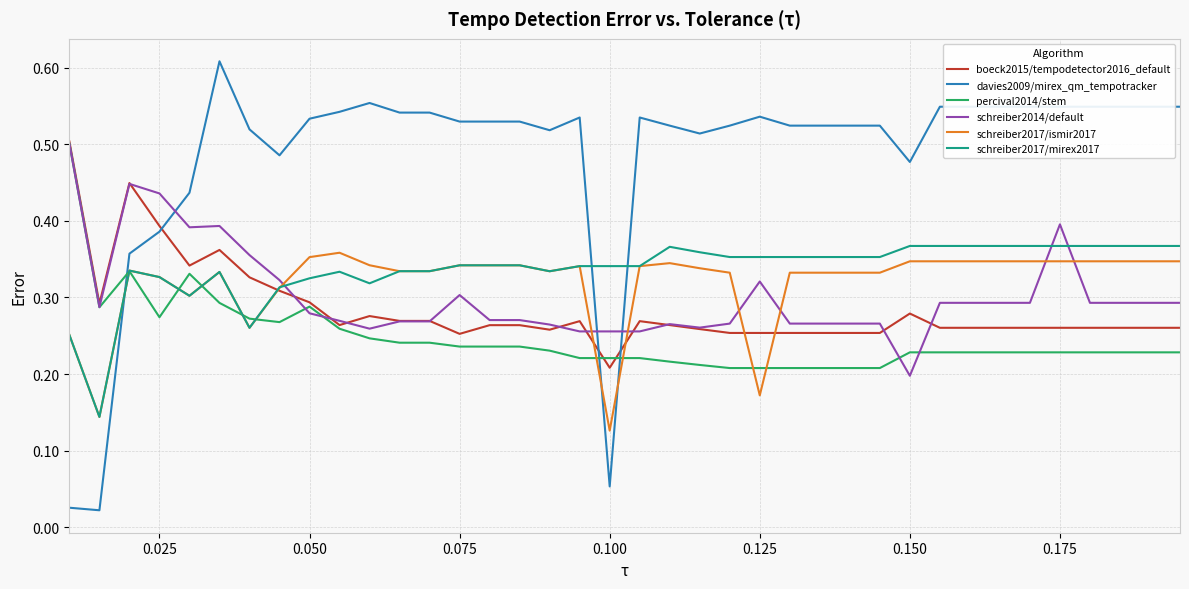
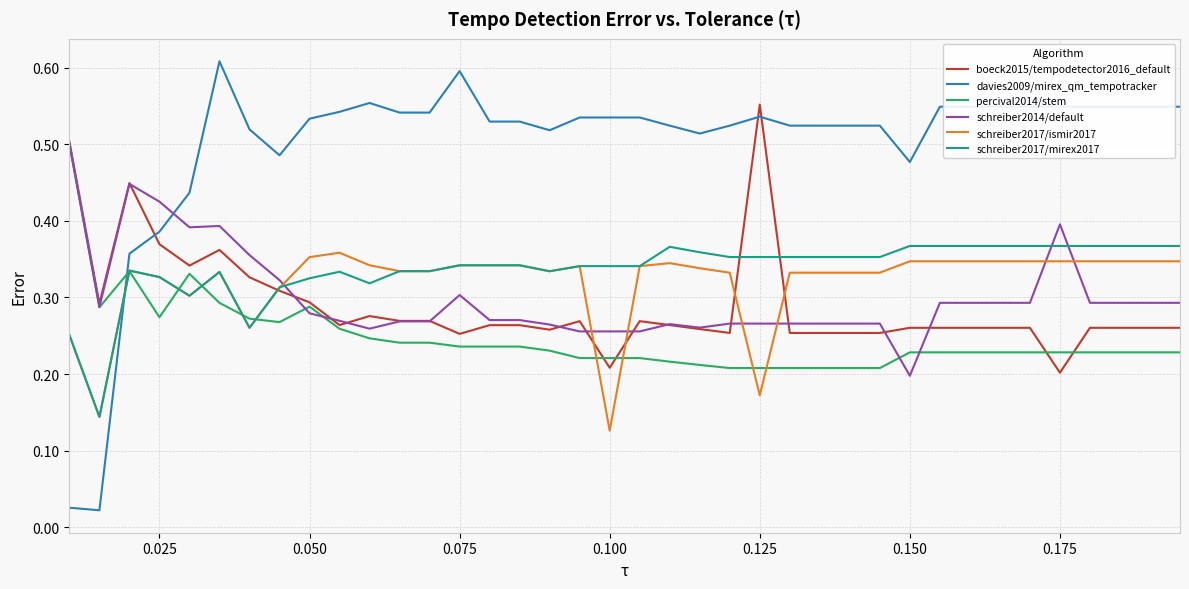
  {
    "boeck2015/tempodetector2016_default": {
-     "0.025": 0.39,
+     "0.025": 0.37,
      "0.050": 0.29,
      "0.075": 0.25,
      "0.100": 0.21,
-     "0.125": 0.25,
-     "0.150": 0.28,
-     "0.175": 0.26
+     "0.125": 0.55,
+     "0.150": 0.26,
+     "0.175": 0.20
    },
    "davies2009/mirex_qm_tempotracker": {
      "0.025": 0.39,
      "0.050": 0.53,
-     "0.075": 0.53,
-     "0.100": 0.05,
+     "0.075": 0.60,
+     "0.100": 0.53,
      "0.125": 0.54,
      "0.150": 0.48
    },
    "schreiber2014/default": {
-     "0.025": 0.44,
+     "0.025": 0.43,
      "0.050": 0.28,
      "0.075": 0.30,
      "0.100": 0.26,
-     "0.125": 0.32,
+     "0.125": 0.27,
      "0.150": 0.20,
      "0.175": 0.40
    },
    "schreiber2017/ismir2017": {
      "0.050": 0.35,
      "0.100": 0.13,
      "0.125": 0.17,
      "0.150": 0.35,
      "0.175": 0.35
    }
  }
